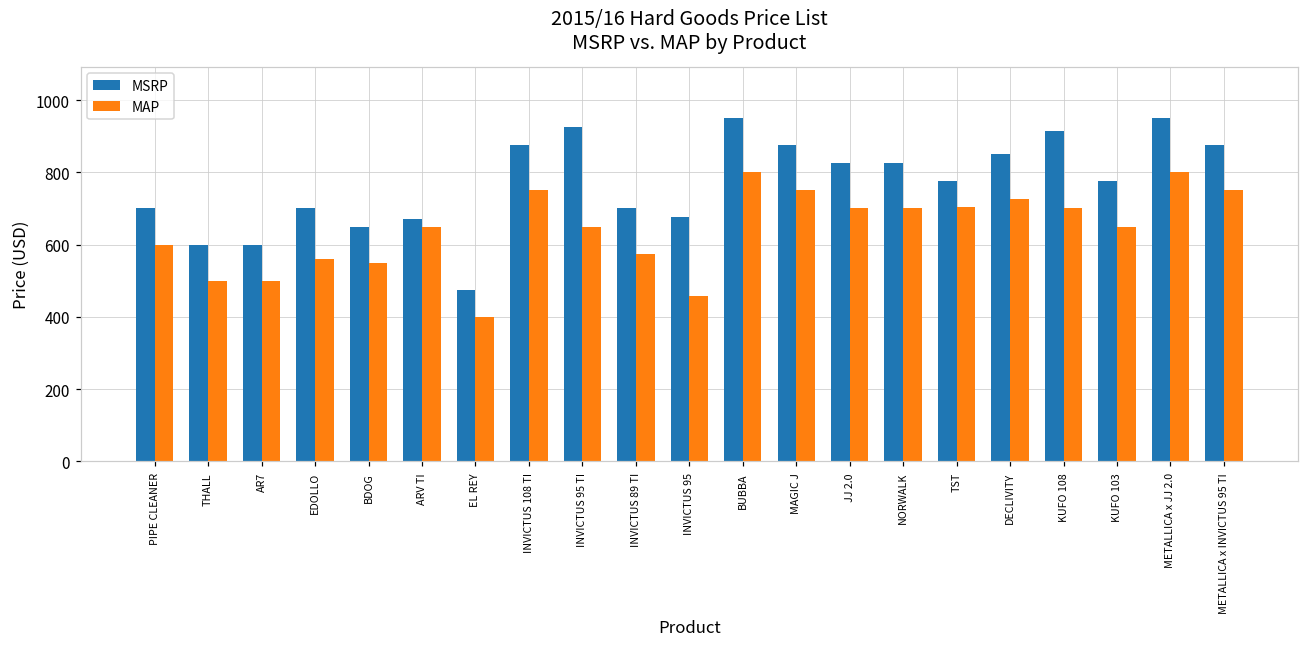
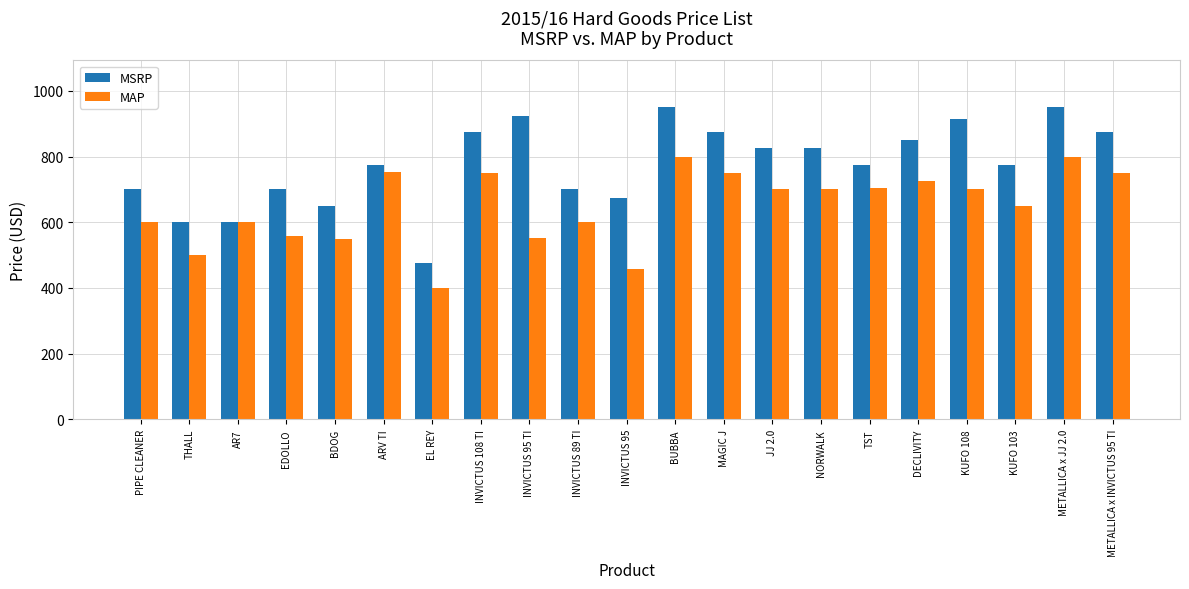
  {
    "MSRP": {
      "PIPE CLEANER": 700,
      "THALL": 600,
      "AR7": 600,
      "EDOLLO": 700,
      "BDOG": 650,
-     "ARV TI": 670,
+     "ARV TI": 780,
      "EL REY": 480,
      "INVICTUS 108 TI": 880,
      "INVICTUS 95 TI": 920,
      "INVICTUS 89 TI": 700,
      "INVICTUS 95": 680,
      "BUBBA": 950,
      "MAGIC J": 880,
      "JJ 2.0": 830,
      "NORWALK": 830,
      "TST": 780,
      "DECLIVITY": 850,
      "KUFO 108": 920,
      "KUFO 103": 780,
      "METALLICA x JJ 2.0": 950,
      "METALLICA x INVICTUS 95 TI": 880
    },
    "MAP": {
      "PIPE CLEANER": 600,
      "THALL": 500,
-     "AR7": 500,
+     "AR7": 600,
      "EDOLLO": 560,
      "BDOG": 550,
-     "ARV TI": 650,
+     "ARV TI": 750,
      "EL REY": 400,
      "INVICTUS 108 TI": 750,
-     "INVICTUS 95 TI": 650,
-     "INVICTUS 89 TI": 570,
+     "INVICTUS 95 TI": 550,
+     "INVICTUS 89 TI": 600,
      "INVICTUS 95": 460,
      "BUBBA": 800,
      "MAGIC J": 750,
      "JJ 2.0": 700,
      "NORWALK": 700,
      "TST": 710,
      "DECLIVITY": 720,
      "KUFO 108": 700,
      "KUFO 103": 650,
      "METALLICA x JJ 2.0": 800,
      "METALLICA x INVICTUS 95 TI": 750
    }
  }
